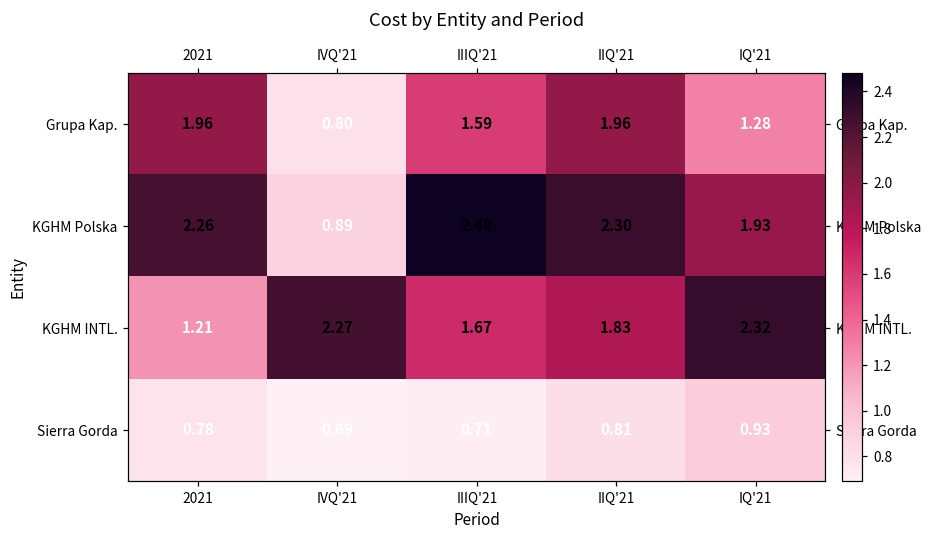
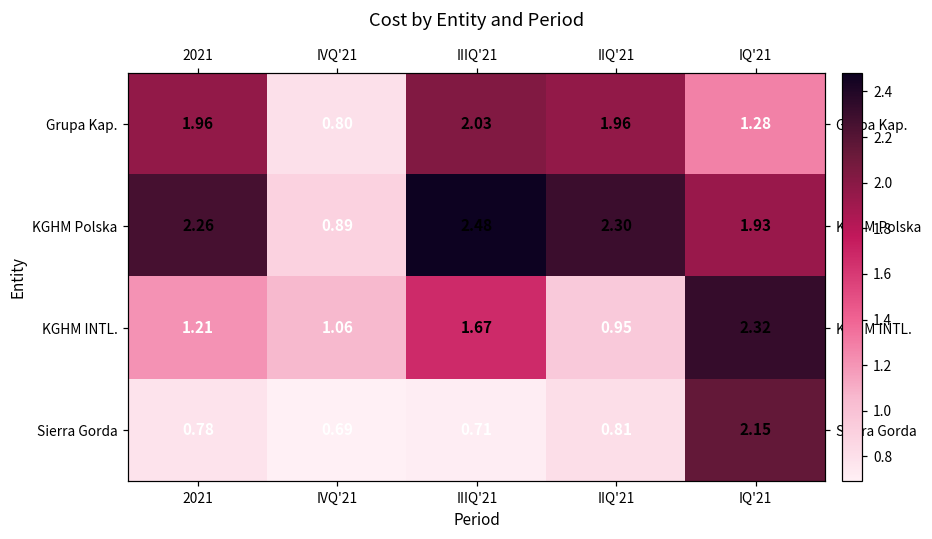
  {
    "Grupa Kap.": {
      "2021": 1.96,
-     "IIIQ'21": 1.59,
+     "IIIQ'21": 2.03,
      "IIQ'21": 1.96,
      "IQ'21": 1.28
    },
    "KGHM Polska": {
      "2021": 2.26,
      "IIQ'21": 2.30,
      "IQ'21": 1.93
    },
    "KGHM INTL.": {
      "2021": 1.21,
-     "IVQ'21": 2.27,
+     "IVQ'21": 1.06,
      "IIIQ'21": 1.67,
-     "IIQ'21": 1.83,
+     "IIQ'21": 0.95,
      "IQ'21": 2.32
    },
    "Sierra Gorda": {
-     "IQ'21": 0.93
+     "IQ'21": 2.15
    }
  }
